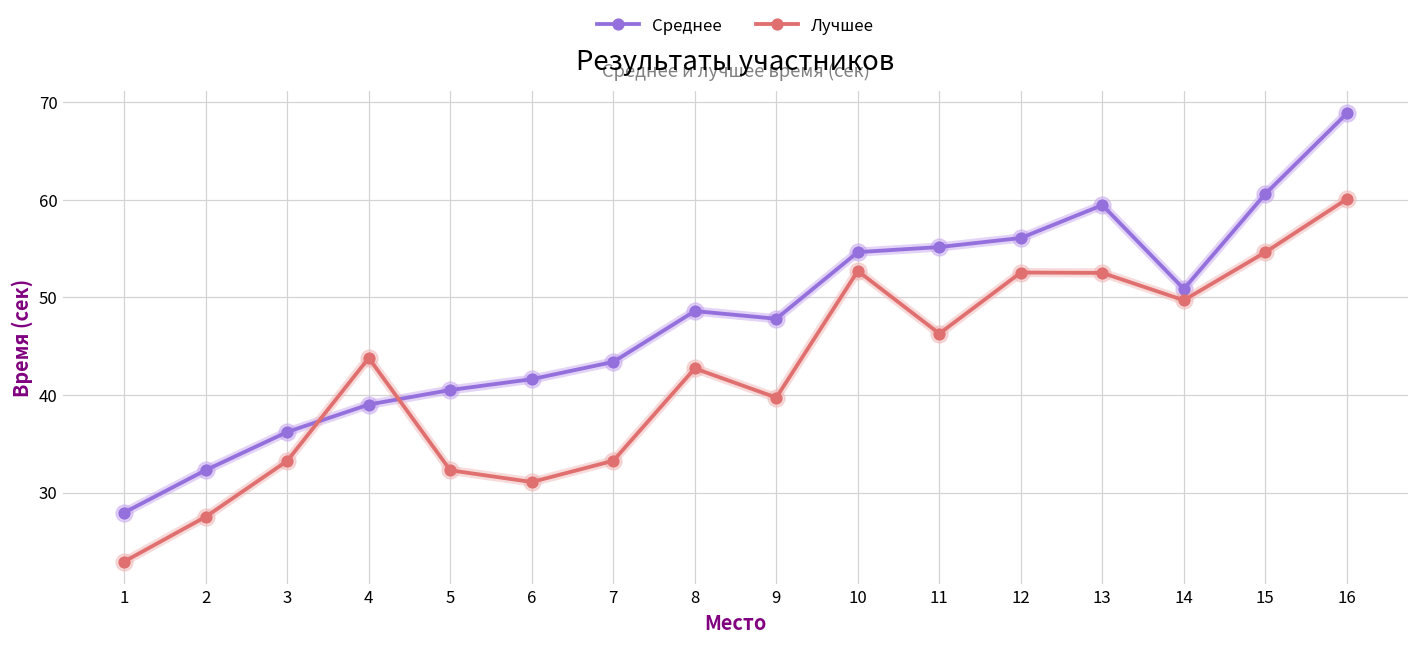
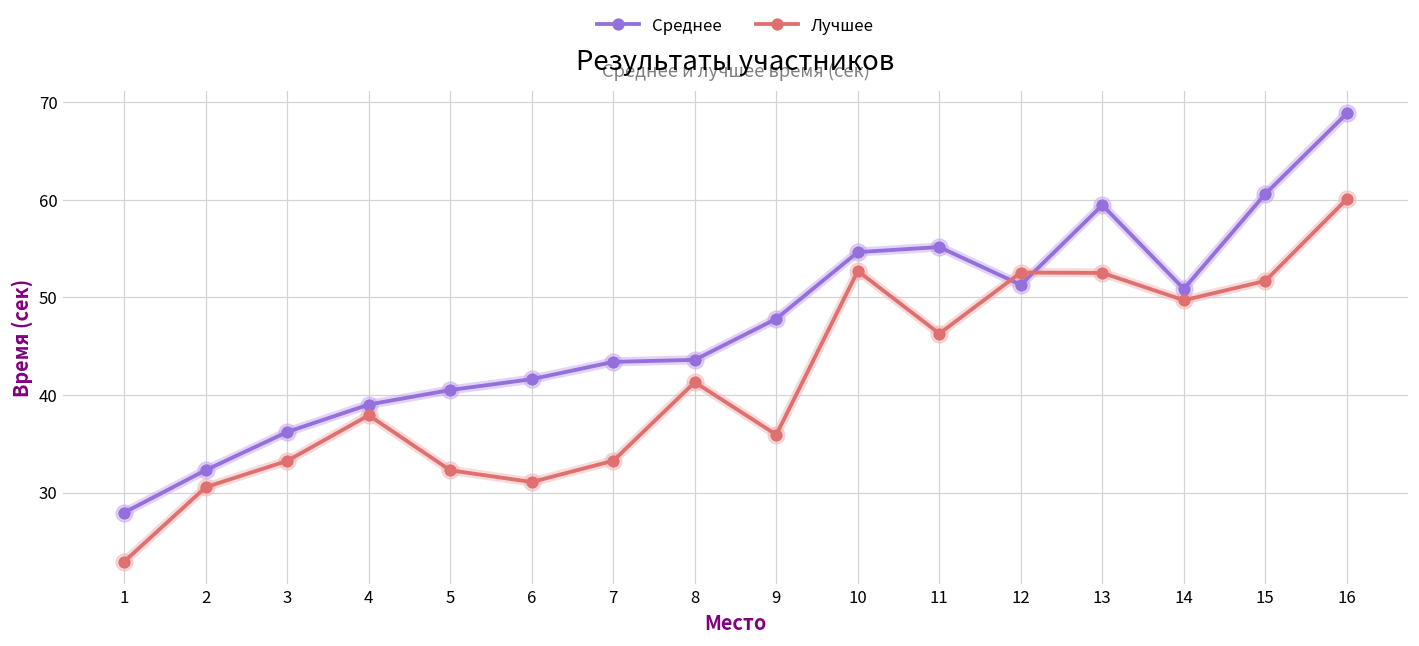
  {
    "Среднее": {
      "1": 28,
      "2": 32,
      "3": 36,
      "4": 39,
      "5": 41,
      "6": 42,
      "7": 43,
-     "8": 49,
+     "8": 44,
      "9": 48,
      "10": 55,
      "11": 55,
-     "12": 56,
+     "12": 51,
      "13": 59,
      "14": 51,
      "15": 61,
      "16": 69
    },
    "Лучшее": {
      "1": 23,
-     "2": 28,
+     "2": 31,
      "3": 33,
-     "4": 44,
+     "4": 38,
      "5": 32,
      "6": 31,
      "7": 33,
-     "8": 43,
-     "9": 40,
+     "8": 41,
+     "9": 36,
      "10": 53,
      "11": 46,
      "12": 53,
      "13": 53,
      "14": 50,
-     "15": 55,
+     "15": 52,
      "16": 60
    }
  }
